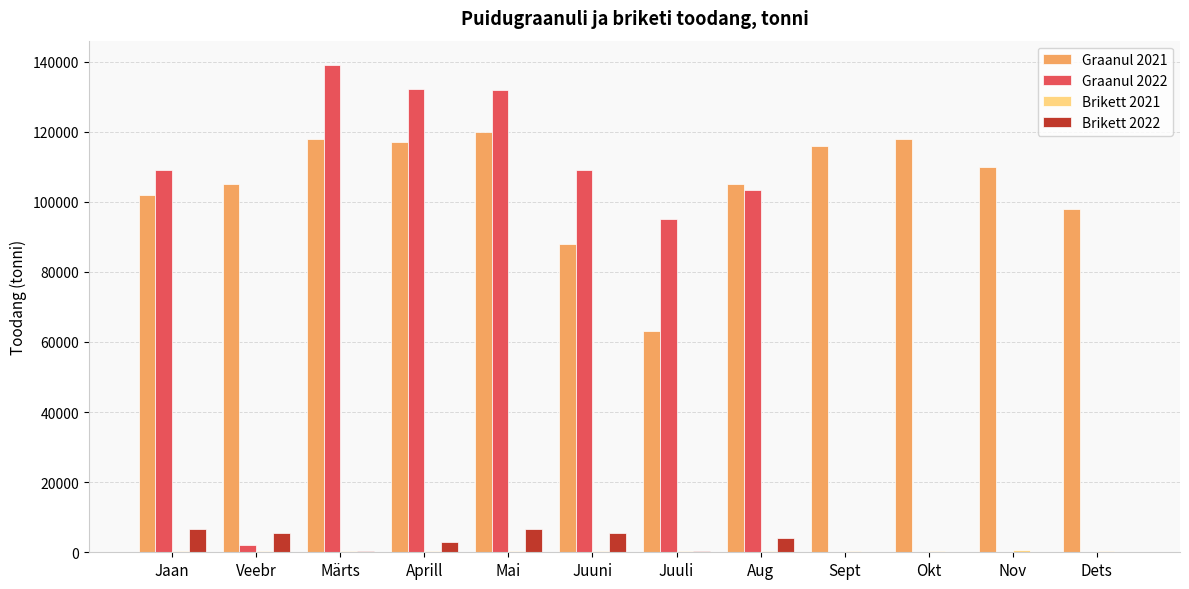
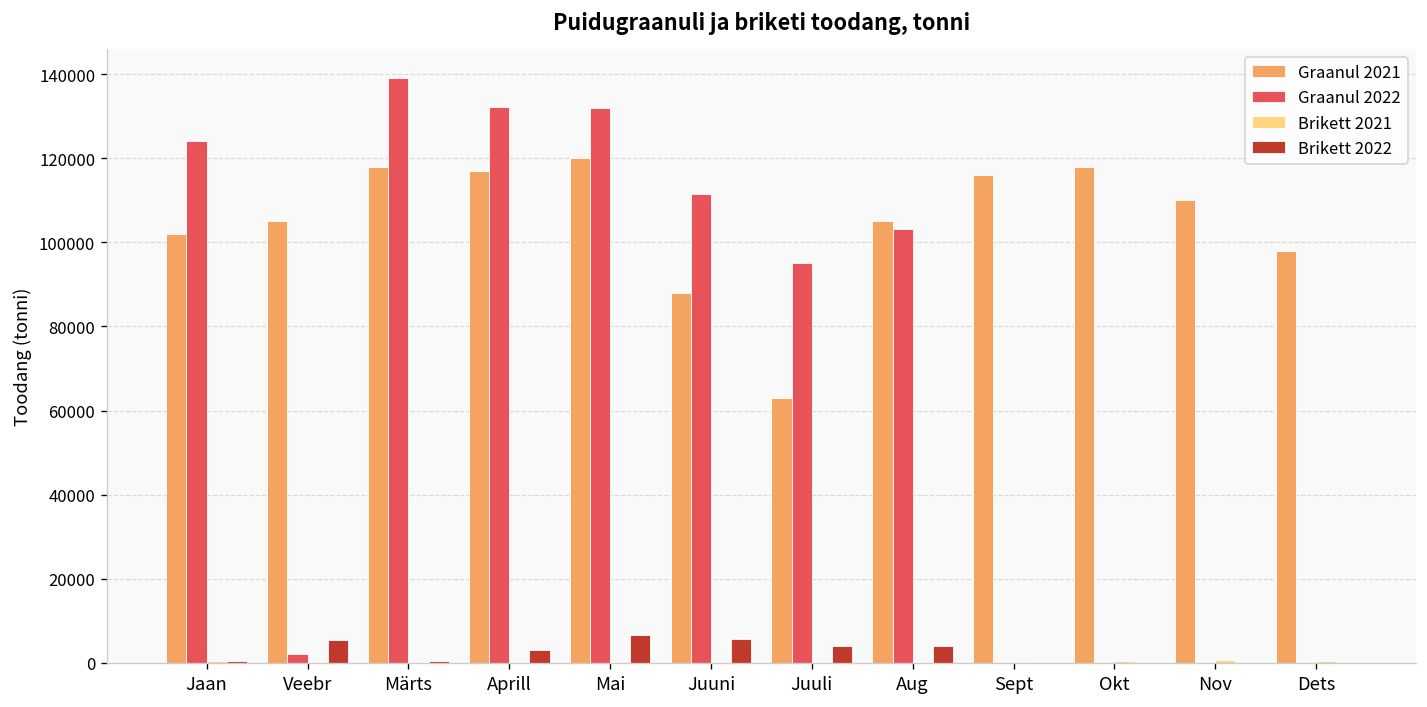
  {
    "Graanul 2022": {
-     "Jaan": 109000,
+     "Jaan": 124000,
      "Veebr": 2000,
      "Märts": 139000,
      "Aprill": 132000,
      "Mai": 132000,
-     "Juuni": 109000,
+     "Juuni": 111000,
      "Juuli": 95000,
      "Aug": 103000,
      "Sept": 0,
      "Okt": 0,
      "Nov": 0,
      "Dets": 0
    },
    "Brikett 2022": {
-     "Jaan": 7000,
+     "Jaan": 0,
      "Veebr": 6000,
      "Aprill": 3000,
      "Mai": 7000,
      "Juuni": 6000,
-     "Juuli": 0,
+     "Juuli": 4000,
      "Aug": 4000,
      "Sept": 0,
      "Okt": 0,
      "Nov": 0,
      "Dets": 0
    }
  }
